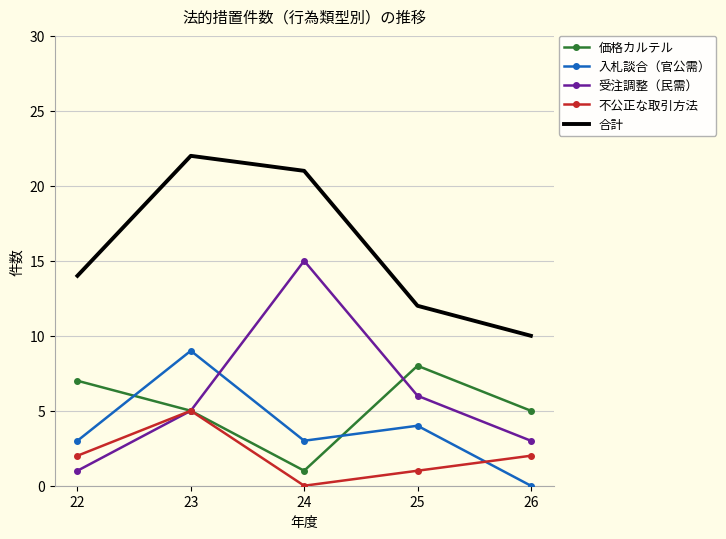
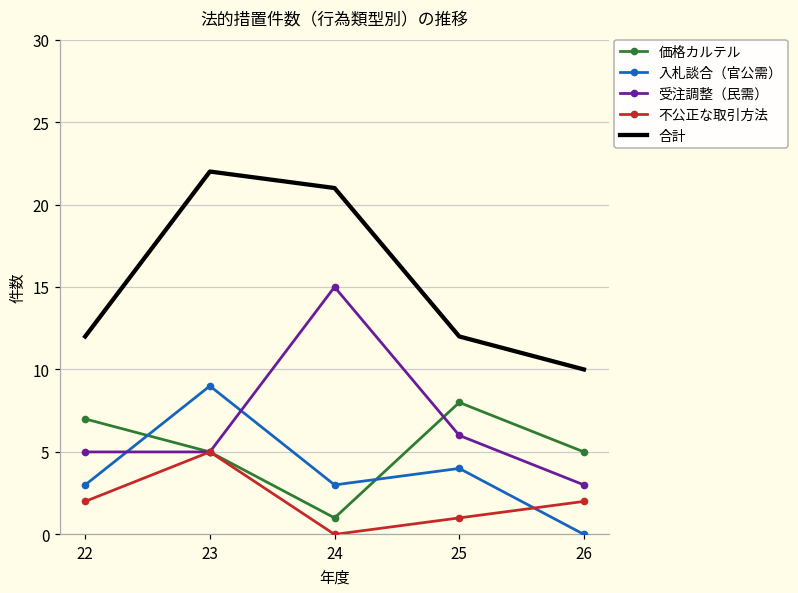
  {
    "価格カルテル": {
      "22": 7,
      "24": 1,
      "25": 8,
      "26": 5
    },
    "入札談合（官公需）": {
      "22": 3,
      "23": 9,
      "24": 3,
      "25": 4,
      "26": 0
    },
    "受注調整（民需）": {
-     "22": 1,
+     "22": 5,
      "24": 15,
      "25": 6,
      "26": 3
    },
    "不公正な取引方法": {
      "22": 2,
      "24": 0,
      "25": 1,
      "26": 2
    },
    "合計": {
-     "22": 14,
+     "22": 12,
      "23": 22,
      "24": 21,
      "25": 12,
      "26": 10
    }
  }
